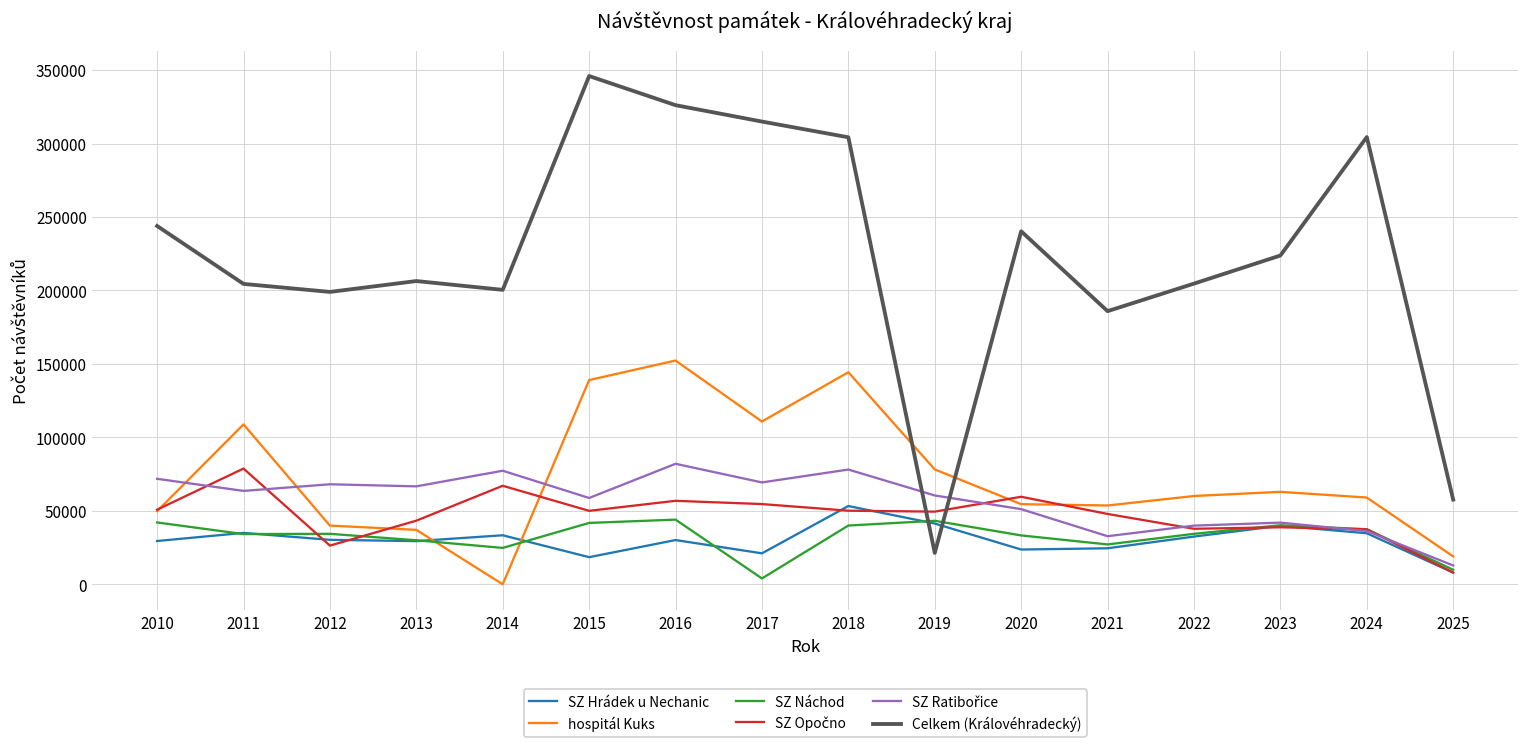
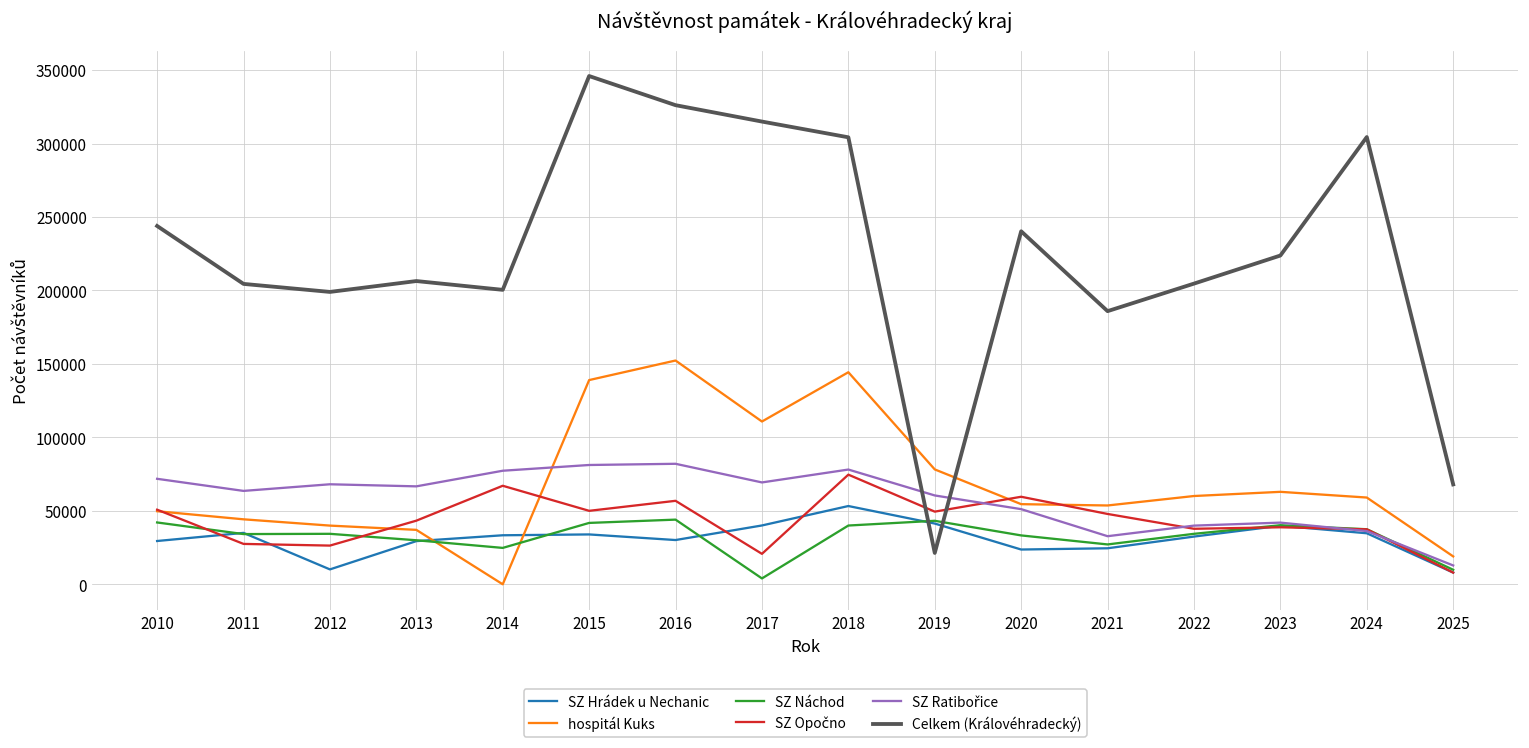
  {
    "SZ Hrádek u Nechanic": {
      "2010": 29000,
-     "2012": 30000,
+     "2012": 10000,
      "2014": 33000,
-     "2015": 18000,
+     "2015": 34000,
      "2016": 30000,
-     "2017": 21000,
+     "2017": 40000,
      "2018": 53000,
      "2020": 24000,
      "2021": 25000
    },
    "hospitál Kuks": {
-     "2011": 109000,
+     "2011": 44000,
      "2012": 40000,
      "2013": 37000,
      "2014": 0,
      "2015": 139000,
      "2016": 152000,
      "2017": 111000,
      "2018": 144000,
      "2019": 78000,
      "2020": 55000,
      "2021": 54000,
      "2022": 60000,
      "2023": 63000,
      "2024": 59000,
      "2025": 19000
    },
    "SZ Náchod": {
      "2010": 42000,
      "2012": 34000,
      "2014": 25000,
      "2015": 42000,
      "2016": 44000,
      "2017": 4000,
      "2018": 40000,
      "2020": 33000,
      "2021": 27000
    },
    "SZ Opočno": {
-     "2011": 79000,
+     "2011": 27000,
      "2012": 26000,
      "2013": 43000,
      "2014": 67000,
      "2015": 50000,
      "2016": 57000,
-     "2017": 55000,
-     "2018": 50000,
+     "2017": 21000,
+     "2018": 75000,
      "2019": 49000,
      "2020": 60000,
      "2021": 48000,
      "2022": 38000
    },
    "SZ Ratibořice": {
      "2010": 72000,
      "2011": 64000,
      "2012": 68000,
      "2013": 67000,
      "2014": 77000,
-     "2015": 59000,
+     "2015": 81000,
      "2016": 82000,
      "2017": 69000,
      "2018": 78000,
      "2019": 60000,
      "2020": 51000,
      "2021": 33000,
      "2022": 40000,
      "2025": 13000
    },
    "Celkem (Královéhradecký)": {
      "2010": 244000,
      "2011": 204000,
      "2012": 199000,
      "2013": 206000,
      "2014": 200000,
      "2015": 346000,
      "2016": 326000,
      "2017": 315000,
      "2018": 304000,
      "2019": 21000,
      "2020": 240000,
      "2021": 186000,
      "2022": 205000,
      "2023": 224000,
      "2024": 304000,
-     "2025": 58000
+     "2025": 68000
    }
  }
